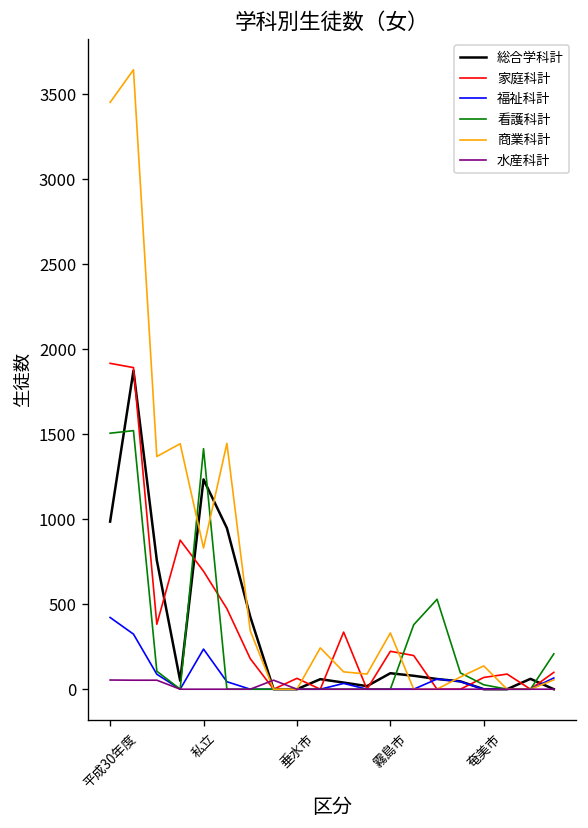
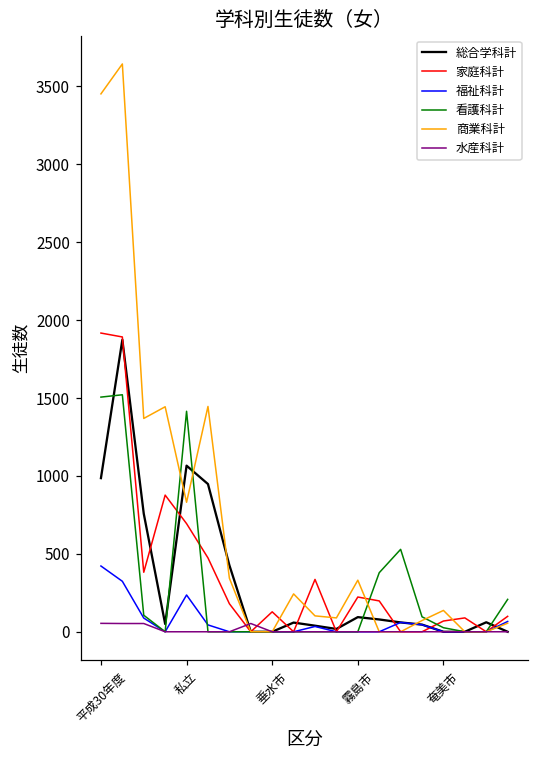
  {
    "総合学科計": {
      "平成30年度": 990,
-     "私立": 1230,
+     "私立": 1070,
      "霧島市": 90
    },
    "家庭科計": {
      "平成30年度": 1920,
      "私立": 690,
-     "垂水市": 60,
+     "垂水市": 130,
      "霧島市": 220,
      "奄美市": 70
    },
    "福祉科計": {
      "平成30年度": 420,
      "私立": 240
    },
    "看護科計": {
      "平成30年度": 1510,
      "私立": 1420,
      "奄美市": 30
    },
    "商業科計": {
      "平成30年度": 3450,
      "私立": 830,
      "霧島市": 330,
      "奄美市": 140
    },
    "水産科計": {
      "平成30年度": 50,
      "私立": 0
    }
  }
